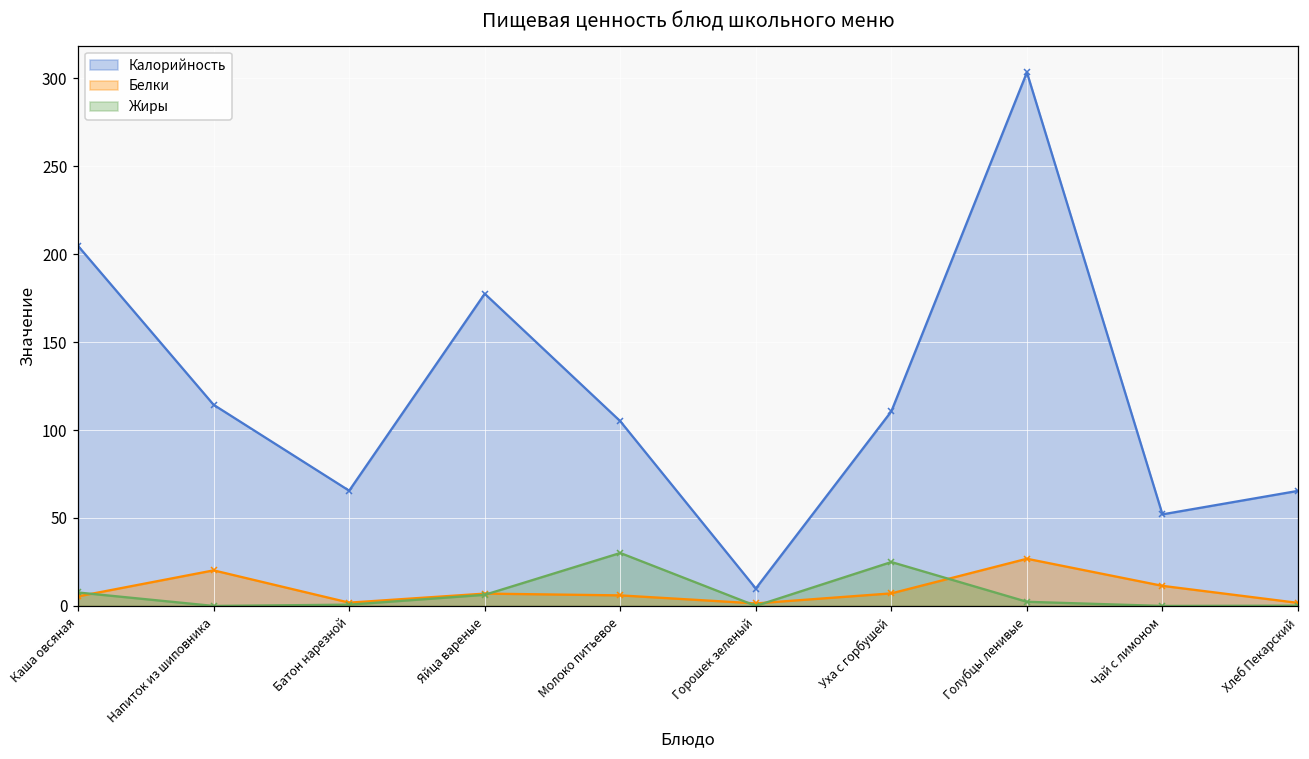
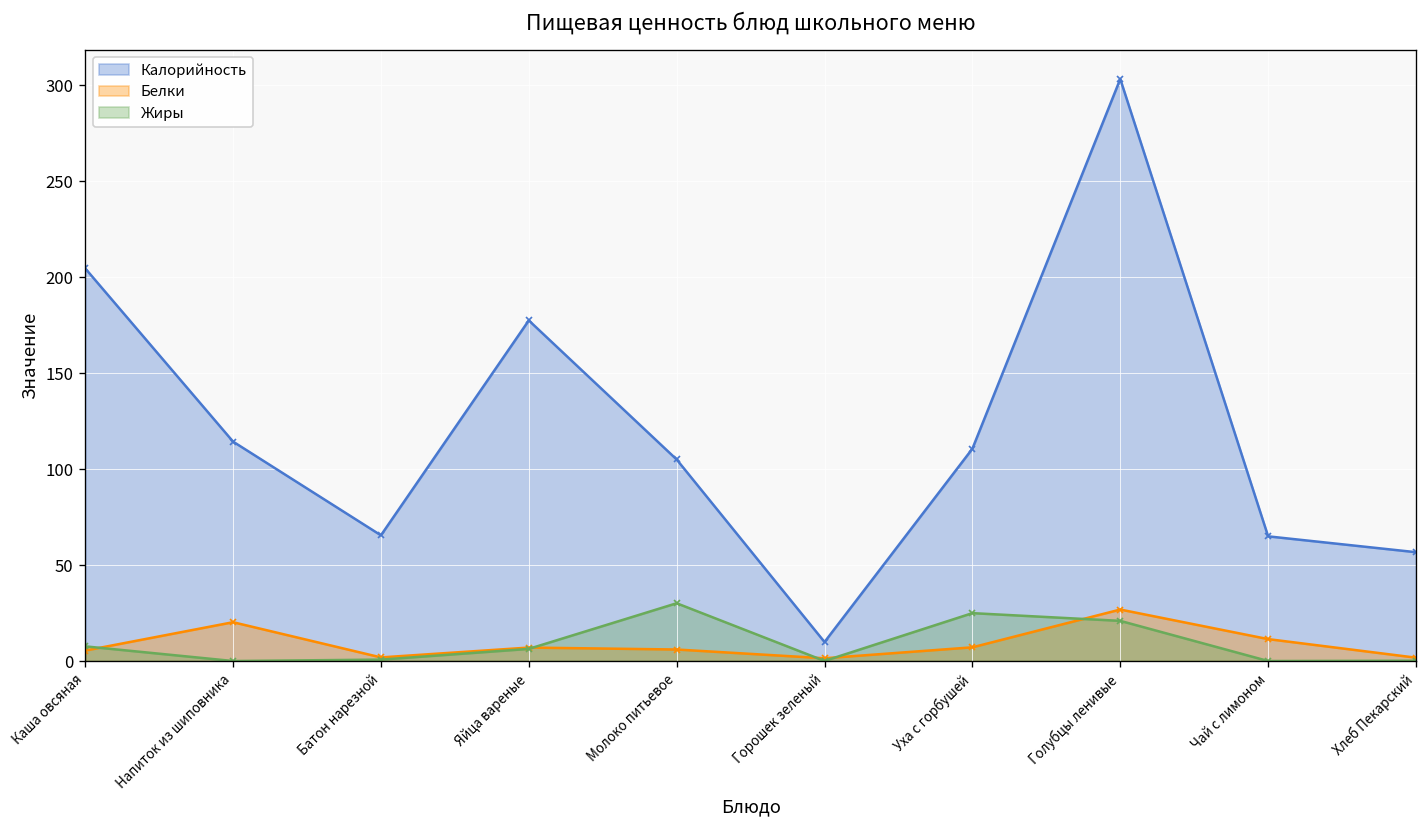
  {
    "Калорийность": {
      "Каша овсяная": 205,
      "Напиток из шиповника": 114,
      "Батон нарезной": 66,
      "Яйца вареные": 177,
      "Молоко питьевое": 105,
      "Горошек зеленый": 10,
      "Уха с горбушей": 111,
      "Голубцы ленивые": 303,
-     "Чай с лимоном": 52,
-     "Хлеб Пекарский": 65
+     "Чай с лимоном": 65,
+     "Хлеб Пекарский": 57
    },
    "Белки": {
      "Каша овсяная": 5,
      "Напиток из шиповника": 20,
      "Молоко питьевое": 6,
      "Уха с горбушей": 7,
      "Голубцы ленивые": 27,
      "Чай с лимоном": 11
    },
    "Жиры": {
      "Каша овсяная": 8,
      "Напиток из шиповника": 0,
      "Молоко питьевое": 30,
      "Уха с горбушей": 25,
-     "Голубцы ленивые": 2,
+     "Голубцы ленивые": 21,
      "Чай с лимоном": 0
    }
  }
